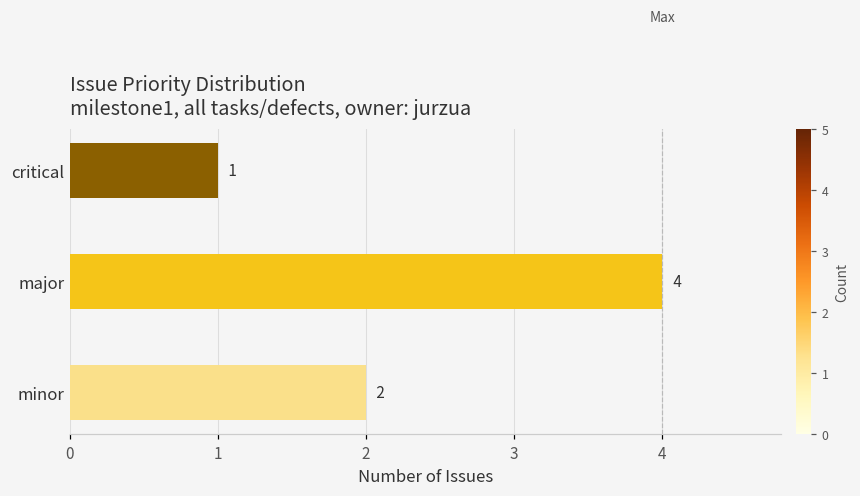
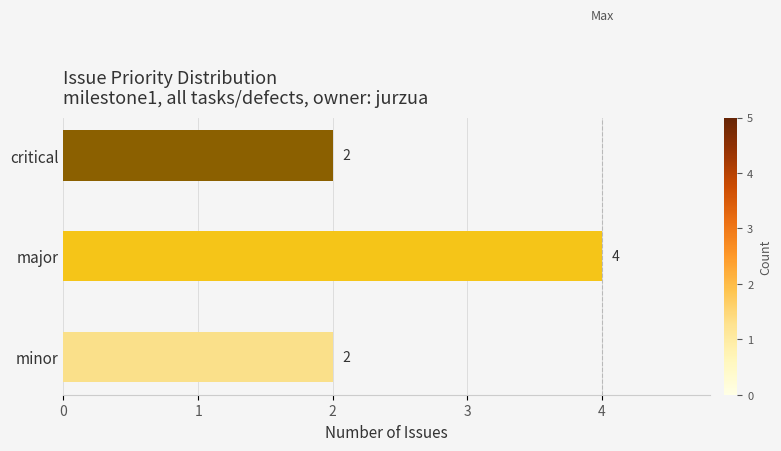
  {
-   "critical": 1,
+   "critical": 2,
    "major": 4,
    "minor": 2
  }
